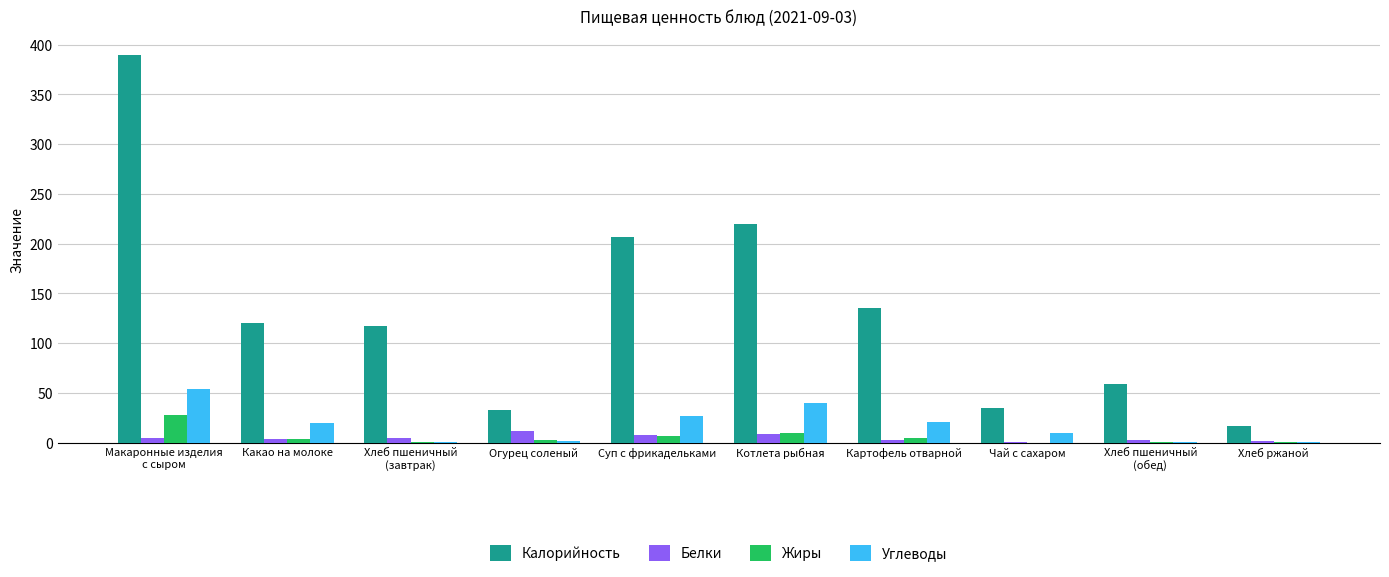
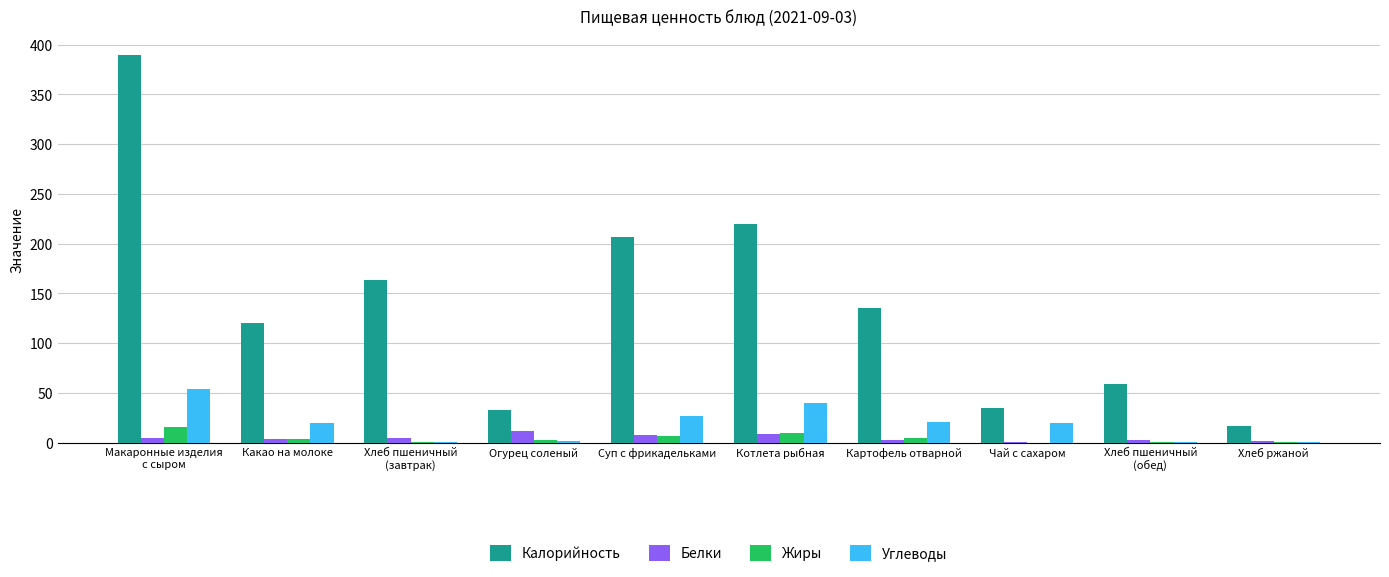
  {
    "Калорийность": {
      "Макаронные изделия с сыром": 390,
      "Какао на молоке": 120,
-     "Хлеб пшеничный (завтрак)": 120,
+     "Хлеб пшеничный (завтрак)": 160,
      "Огурец соленый": 30,
      "Суп с фрикадельками": 210,
      "Котлета рыбная": 220,
      "Картофель отварной": 140,
      "Чай с сахаром": 40,
      "Хлеб пшеничный (обед)": 60,
      "Хлеб ржаной": 20
    },
    "Белки": {
      "Макаронные изделия с сыром": 0,
      "Какао на молоке": 0,
      "Хлеб пшеничный (завтрак)": 0,
      "Огурец соленый": 10,
      "Суп с фрикадельками": 10,
      "Котлета рыбная": 10,
      "Картофель отварной": 0
    },
    "Жиры": {
-     "Макаронные изделия с сыром": 30,
+     "Макаронные изделия с сыром": 20,
      "Какао на молоке": 0,
      "Огурец соленый": 0,
      "Суп с фрикадельками": 10,
      "Котлета рыбная": 10,
      "Картофель отварной": 0
    },
    "Углеводы": {
      "Макаронные изделия с сыром": 50,
      "Какао на молоке": 20,
      "Суп с фрикадельками": 30,
      "Котлета рыбная": 40,
      "Картофель отварной": 20,
-     "Чай с сахаром": 10
+     "Чай с сахаром": 20
    }
  }
